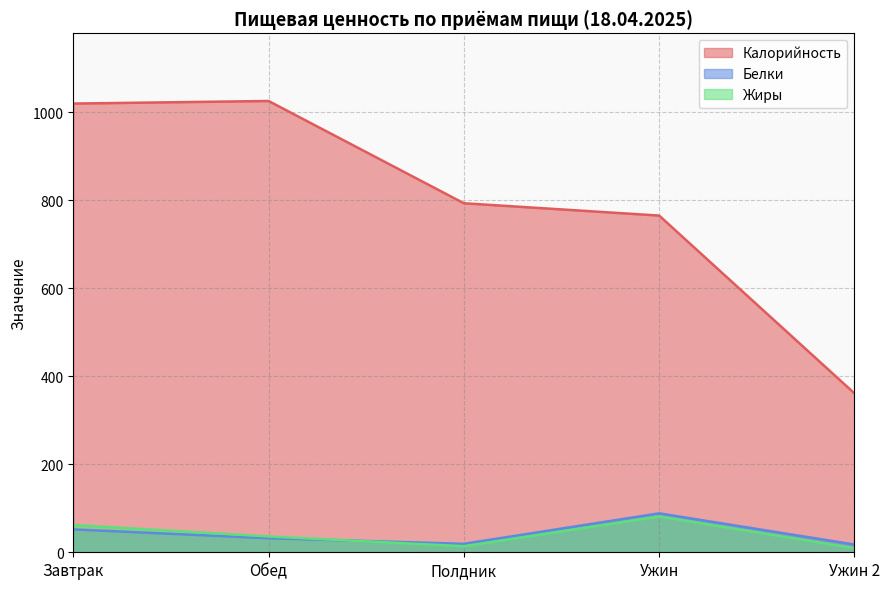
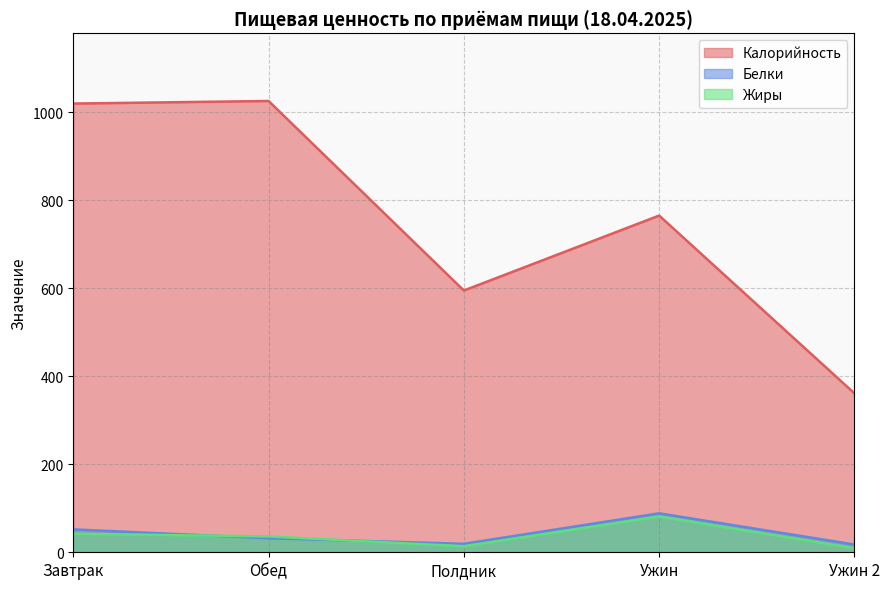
  {
    "Калорийность": {
      "Завтрак": 1020,
      "Обед": 1030,
-     "Полдник": 790,
+     "Полдник": 590,
      "Ужин": 760,
      "Ужин 2": 360
    },
    "Белки": {
      "Завтрак": 50,
      "Ужин": 90,
      "Ужин 2": 20
    },
    "Жиры": {
-     "Завтрак": 60,
+     "Завтрак": 40,
      "Ужин": 80,
      "Ужин 2": 10
    }
  }
